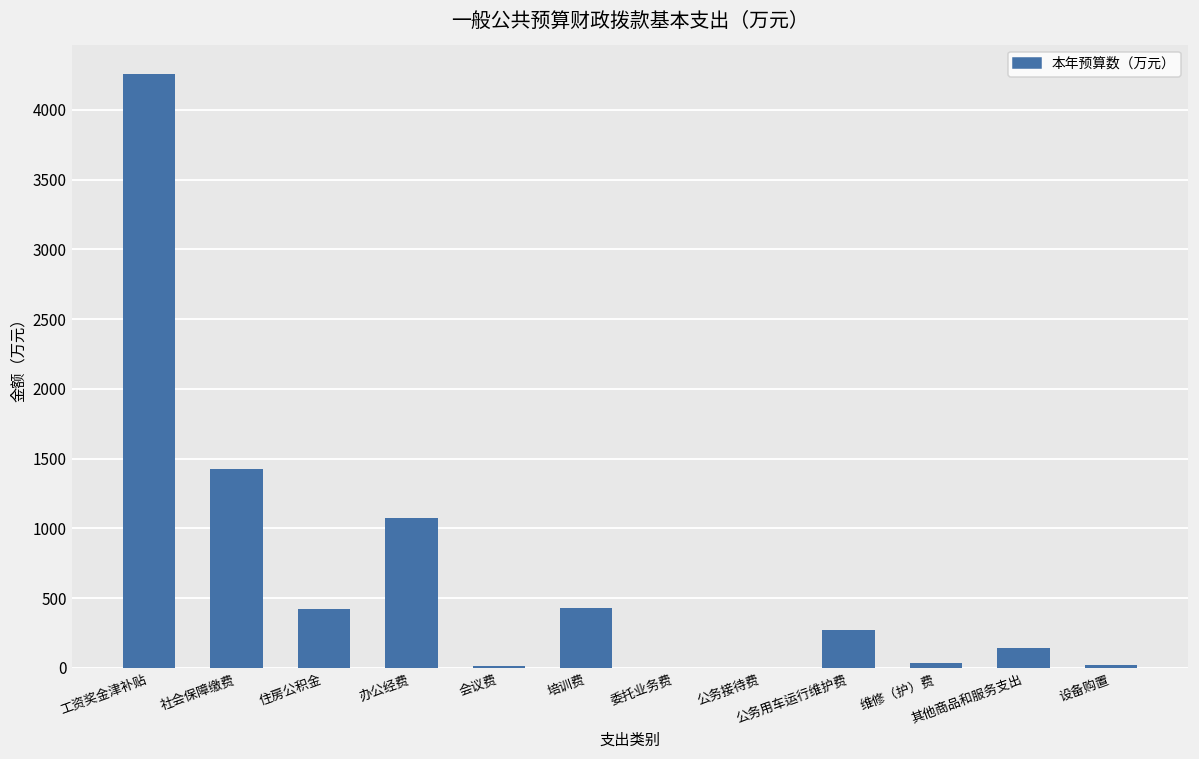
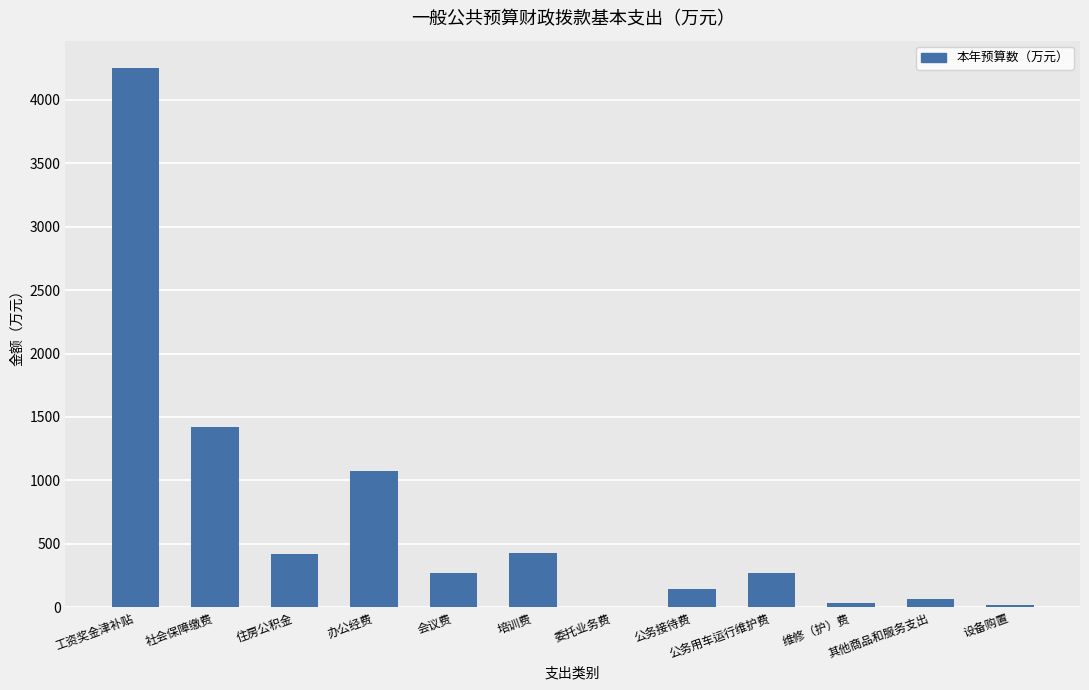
  {
    "工资奖金津补贴": 4250,
    "社会保障缴费": 1420,
    "住房公积金": 420,
    "办公经费": 1070,
-   "会议费": 10,
+   "会议费": 270,
    "培训费": 430,
-   "公务接待费": 0,
+   "公务接待费": 140,
    "公务用车运行维护费": 270,
    "维修（护）费": 40,
-   "其他商品和服务支出": 140,
+   "其他商品和服务支出": 70,
    "设备购置": 20
  }
